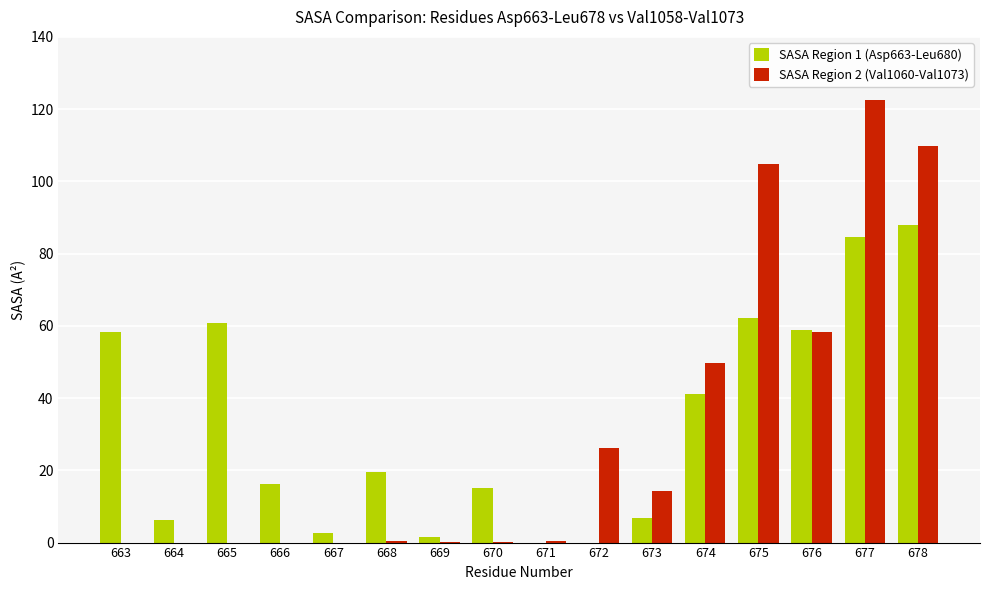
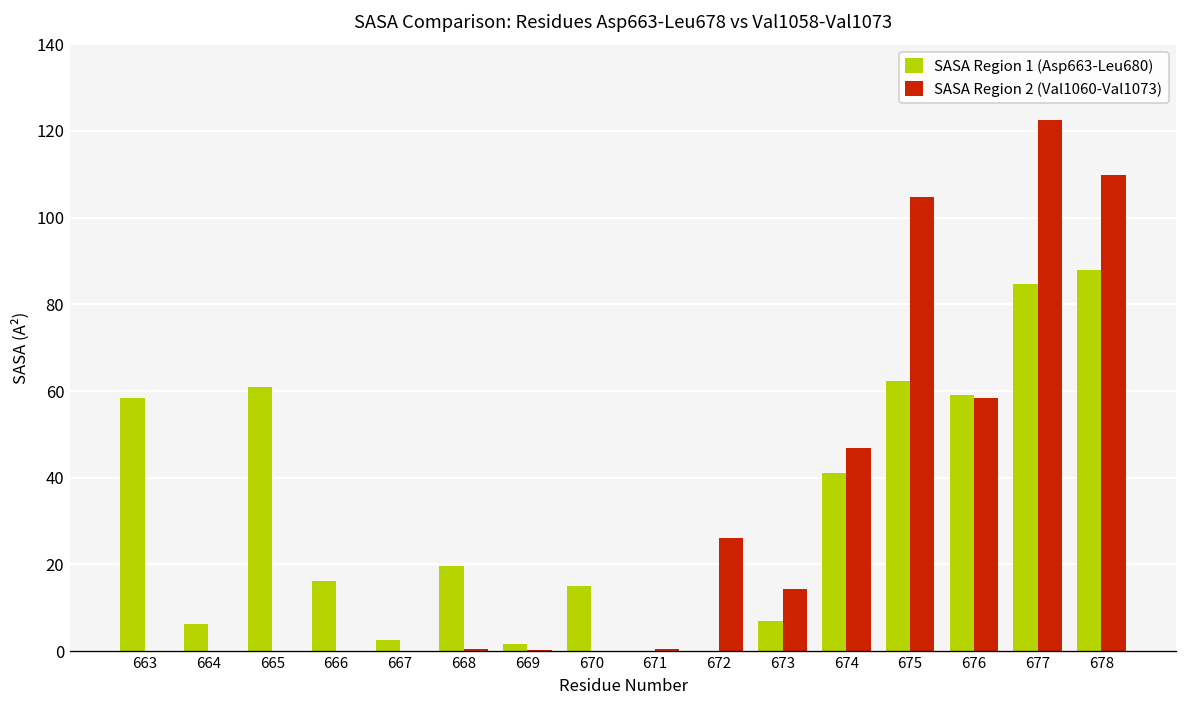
  {
    "SASA Region 1 (Asp663-Leu680)": {
      "663": 58,
      "664": 6,
      "665": 61,
      "666": 16,
      "667": 3,
      "668": 20,
      "669": 2,
      "670": 15,
      "671": 0,
      "673": 7,
      "674": 41,
      "675": 62,
      "676": 59,
      "677": 85,
      "678": 88
    },
    "SASA Region 2 (Val1060-Val1073)": {
      "663": 0,
      "664": 0,
      "665": 0,
      "666": 0,
      "667": 0,
      "672": 26,
      "673": 14,
-     "674": 50,
+     "674": 47,
      "675": 105,
      "676": 58,
      "677": 123,
      "678": 110
    }
  }
